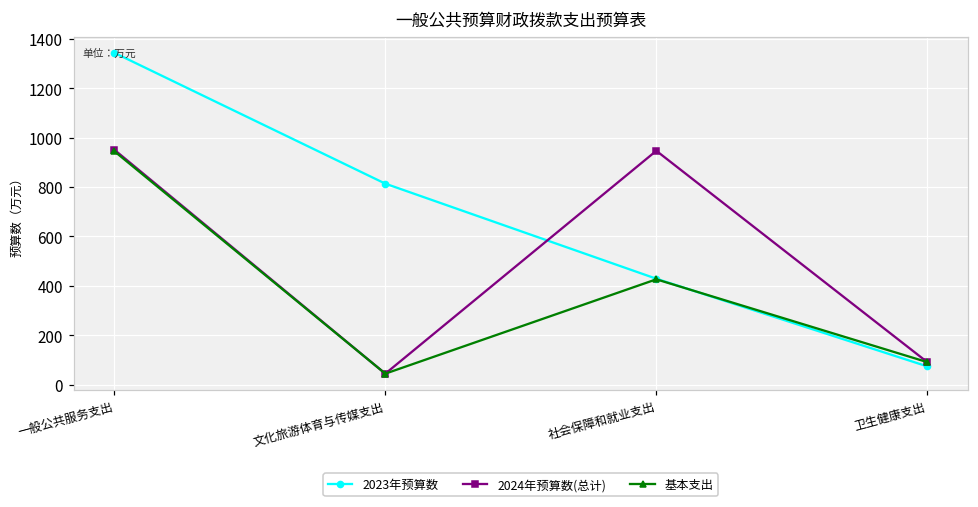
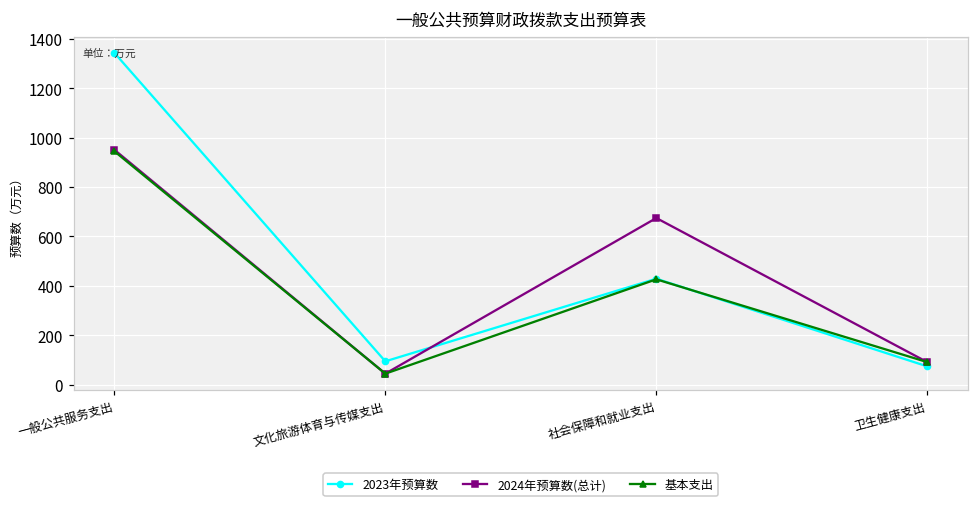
  {
    "2023年预算数": {
      "一般公共服务支出": 1340,
-     "文化旅游体育与传媒支出": 810,
+     "文化旅游体育与传媒支出": 90,
      "卫生健康支出": 70
    },
    "2024年预算数(总计)": {
-     "社会保障和就业支出": 950
+     "社会保障和就业支出": 670
    }
  }
